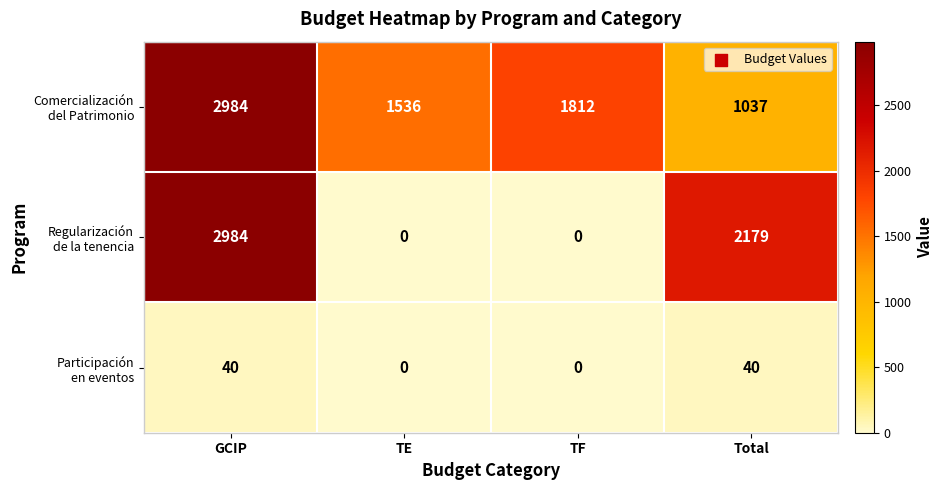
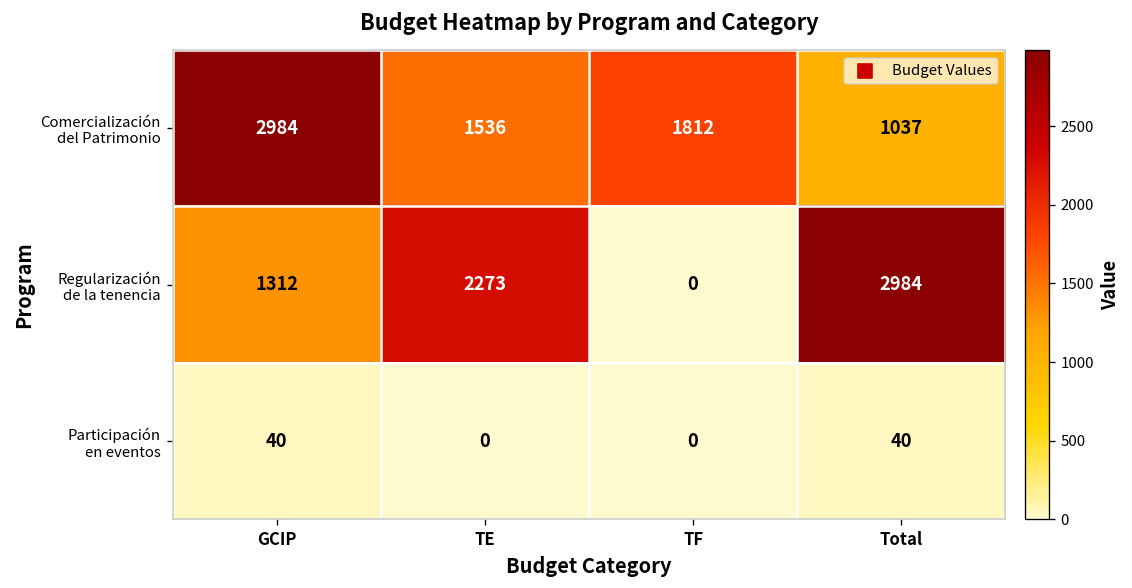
  {
    "Comercialización del Patrimonio": {
      "GCIP": 2984,
      "TE": 1536,
      "TF": 1812,
      "Total": 1037
    },
    "Regularización de la tenencia": {
-     "GCIP": 2984,
-     "TE": 0,
+     "GCIP": 1312,
+     "TE": 2273,
      "TF": 0,
-     "Total": 2179
+     "Total": 2984
    },
    "Participación en eventos": {
      "GCIP": 40,
      "TE": 0,
      "TF": 0,
      "Total": 40
    }
  }
